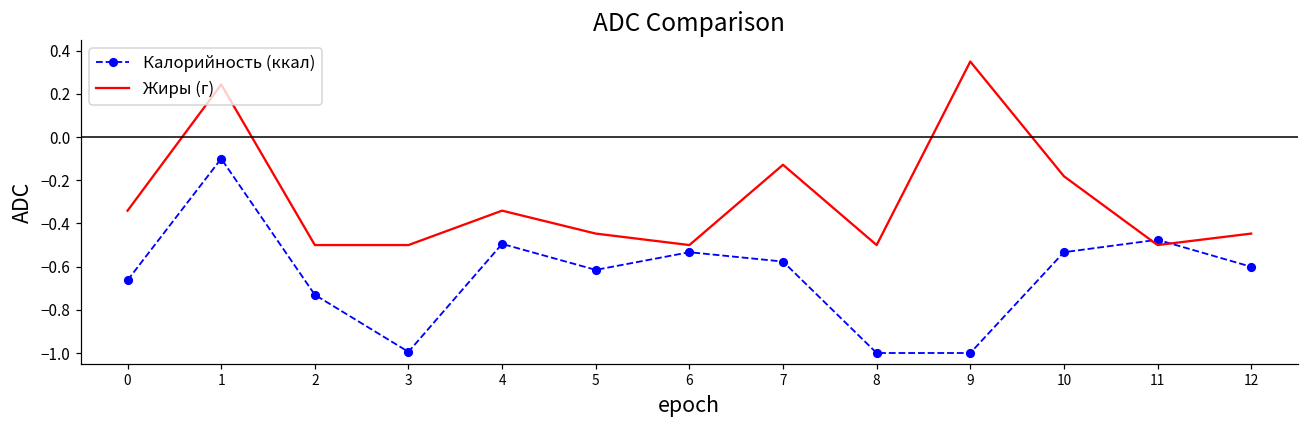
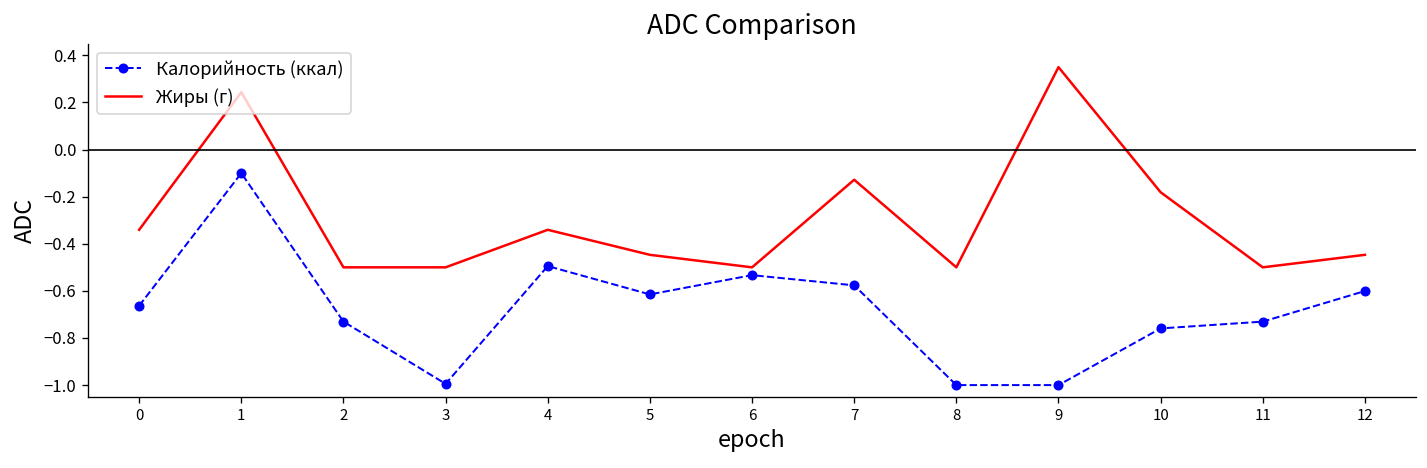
  {
    "Калорийность (ккал)": {
      "0": -0.66,
      "1": -0.10,
      "2": -0.73,
      "3": -0.99,
      "4": -0.49,
      "5": -0.61,
      "6": -0.53,
      "7": -0.58,
      "8": -1.00,
      "9": -1.00,
-     "10": -0.53,
-     "11": -0.48,
+     "10": -0.76,
+     "11": -0.73,
      "12": -0.60
    },
    "Жиры (г)": {
      "0": -0.34,
      "2": -0.50,
      "3": -0.50,
      "4": -0.34,
      "5": -0.45,
      "6": -0.50,
      "7": -0.13,
      "8": -0.50,
      "9": 0.35,
      "10": -0.18,
      "11": -0.50,
      "12": -0.45
    }
  }
